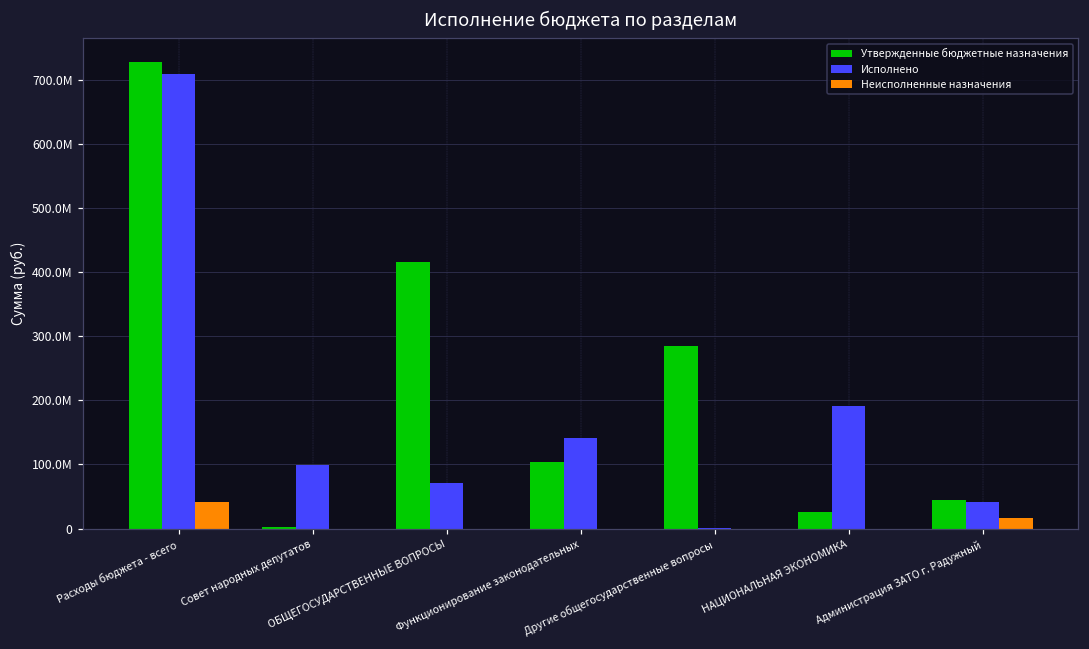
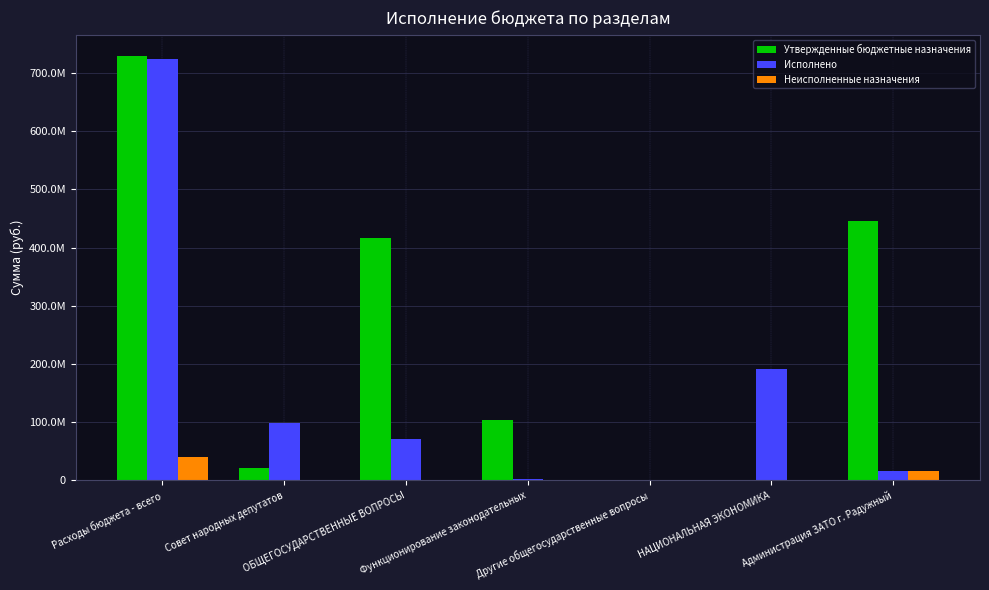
  {
    "Утвержденные бюджетные назначения": {
      "Расходы бюджета - всего": 730000000,
-     "Совет народных депутатов": 0,
+     "Совет народных депутатов": 20000000,
      "ОБЩЕГОСУДАРСТВЕННЫЕ ВОПРОСЫ": 420000000,
      "Функционирование законодательных": 100000000,
-     "Другие общегосударственные вопросы": 280000000,
-     "НАЦИОНАЛЬНАЯ ЭКОНОМИКА": 30000000,
-     "Администрация ЗАТО г. Радужный": 40000000
+     "Другие общегосударственные вопросы": 0,
+     "НАЦИОНАЛЬНАЯ ЭКОНОМИКА": 0,
+     "Администрация ЗАТО г. Радужный": 450000000
    },
    "Исполнено": {
-     "Расходы бюджета - всего": 710000000,
+     "Расходы бюджета - всего": 720000000,
      "Совет народных депутатов": 100000000,
      "ОБЩЕГОСУДАРСТВЕННЫЕ ВОПРОСЫ": 70000000,
-     "Функционирование законодательных": 140000000,
+     "Функционирование законодательных": 0,
      "НАЦИОНАЛЬНАЯ ЭКОНОМИКА": 190000000,
-     "Администрация ЗАТО г. Радужный": 40000000
+     "Администрация ЗАТО г. Радужный": 20000000
    },
    "Неисполненные назначения": {
      "Расходы бюджета - всего": 40000000,
      "ОБЩЕГОСУДАРСТВЕННЫЕ ВОПРОСЫ": 0,
      "Функционирование законодательных": 0,
      "Другие общегосударственные вопросы": 0,
      "Администрация ЗАТО г. Радужный": 20000000
    }
  }
